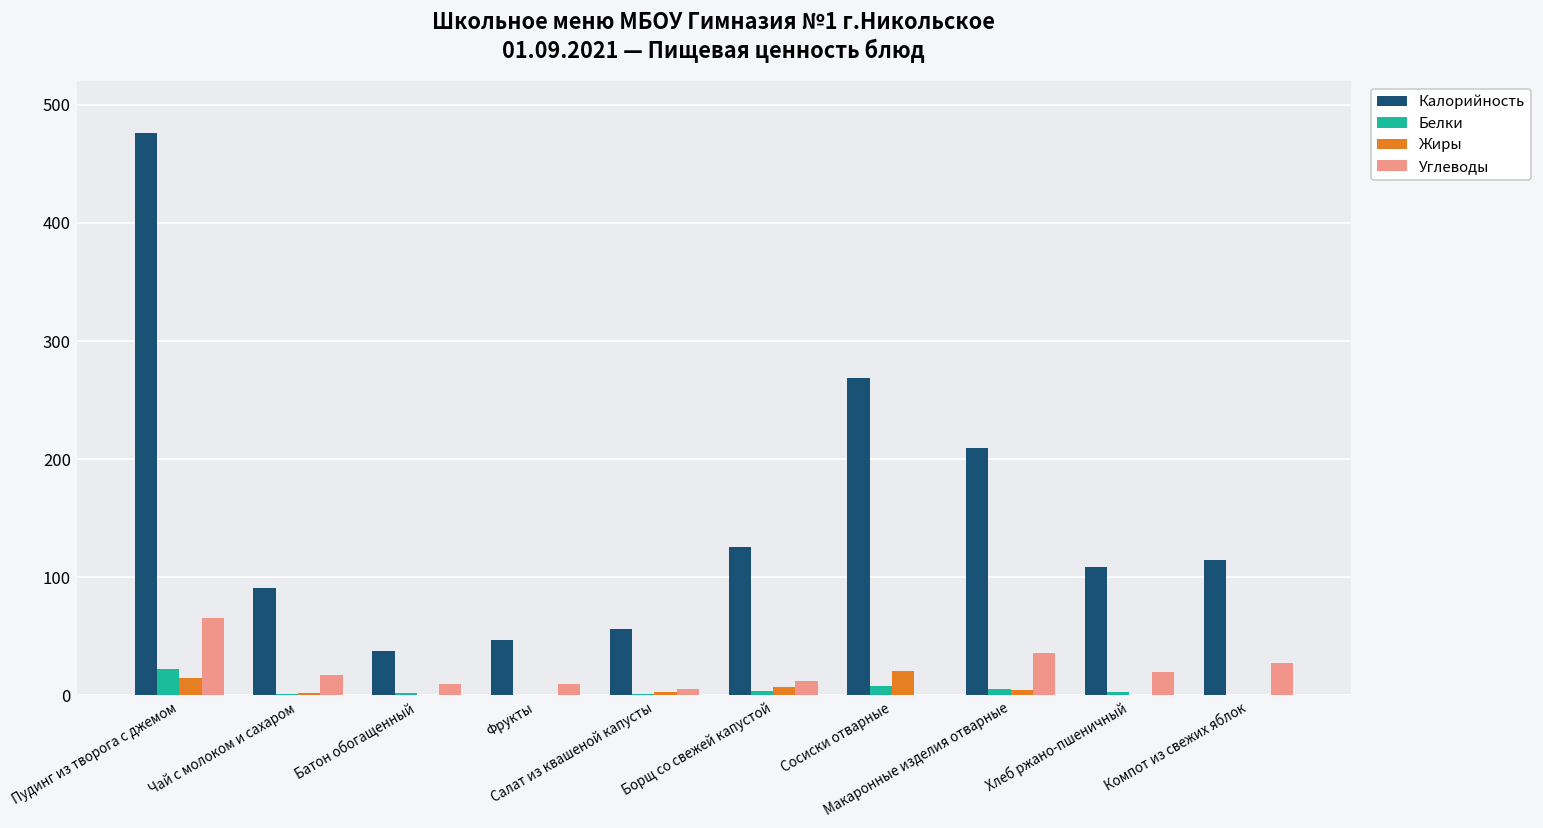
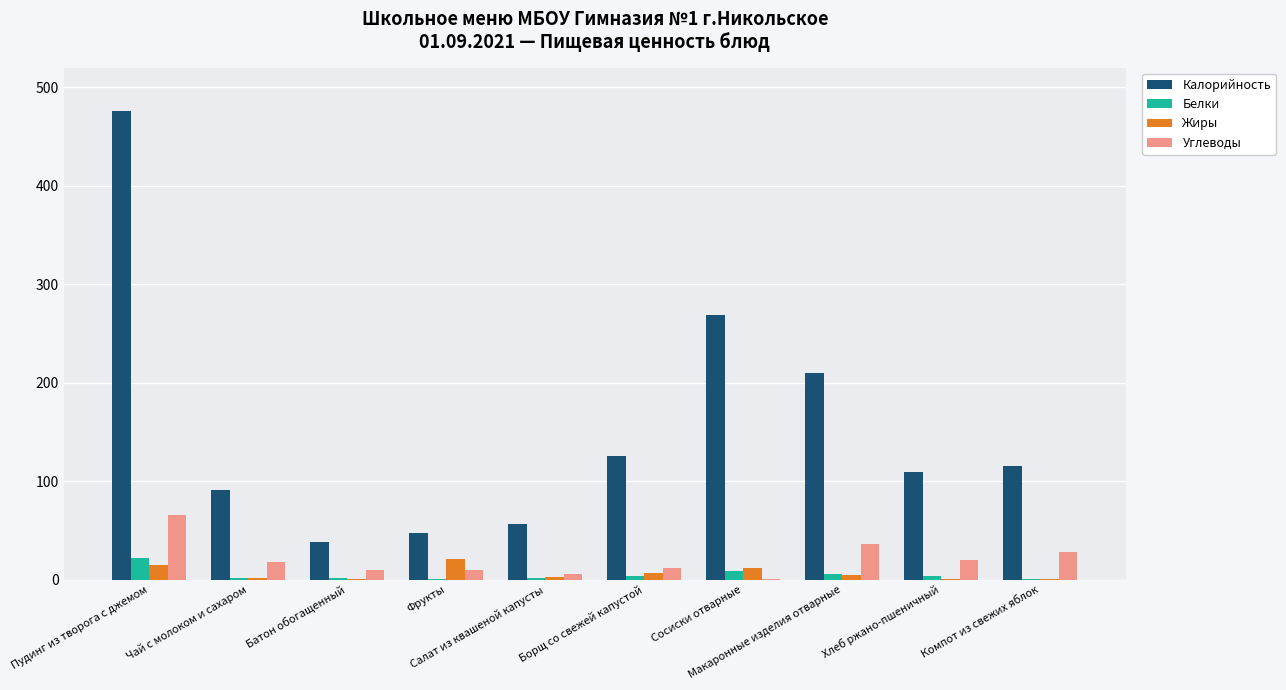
  {
    "Калорийность": {
      "Пудинг из творога с джемом": 480,
      "Чай с молоком и сахаром": 90,
      "Батон обогащенный": 40,
      "Фрукты": 50,
      "Салат из квашеной капусты": 60,
      "Борщ со свежей капустой": 130,
      "Сосиски отварные": 270,
      "Макаронные изделия отварные": 210,
      "Хлеб ржано-пшеничный": 110,
      "Компот из свежих яблок": 120
    },
    "Белки": {
      "Пудинг из творога с джемом": 20,
      "Борщ со свежей капустой": 0,
      "Сосиски отварные": 10,
      "Макаронные изделия отварные": 10,
      "Хлеб ржано-пшеничный": 0
    },
    "Жиры": {
      "Пудинг из творога с джемом": 10,
-     "Фрукты": 0,
+     "Фрукты": 20,
      "Салат из квашеной капусты": 0,
      "Борщ со свежей капустой": 10,
-     "Сосиски отварные": 20,
+     "Сосиски отварные": 10,
      "Макаронные изделия отварные": 0
    },
    "Углеводы": {
      "Пудинг из творога с джемом": 70,
      "Чай с молоком и сахаром": 20,
      "Батон обогащенный": 10,
      "Фрукты": 10,
      "Салат из квашеной капусты": 10,
      "Борщ со свежей капустой": 10,
      "Макаронные изделия отварные": 40,
      "Хлеб ржано-пшеничный": 20,
      "Компот из свежих яблок": 30
    }
  }
